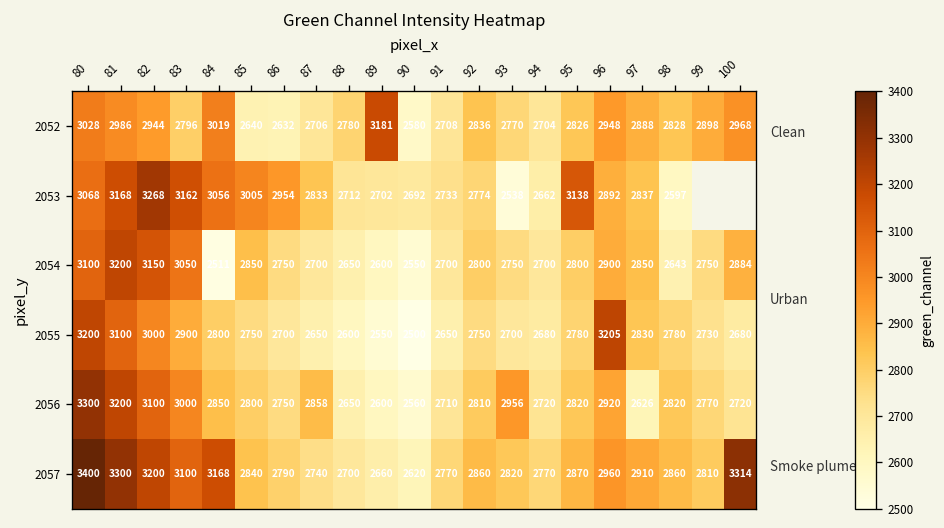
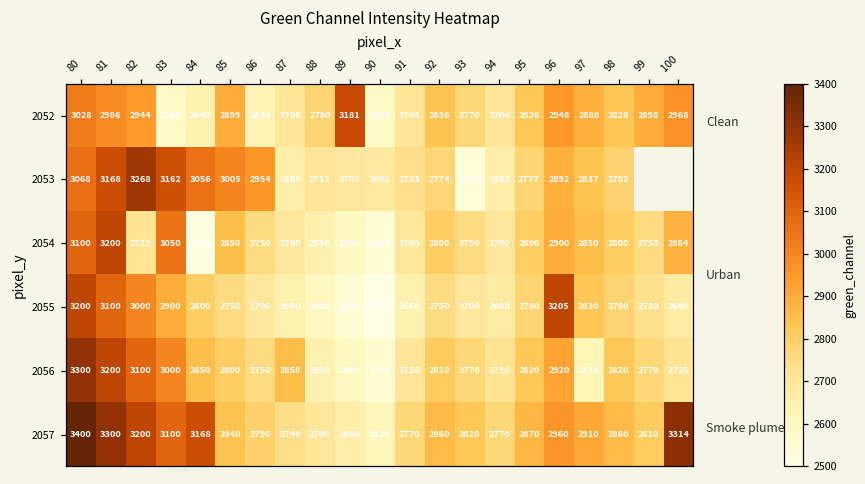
  {
    "2052": {
      "80": 3028,
      "81": 2986,
      "82": 2944,
-     "83": 2796,
-     "84": 3019,
-     "85": 2640,
+     "83": 2580,
+     "84": 2648,
+     "85": 2899,
      "86": 2632,
      "87": 2706,
      "88": 2780,
      "89": 3181,
      "90": 2580,
      "91": 2708,
      "92": 2836,
      "93": 2770,
      "94": 2704,
      "95": 2826,
      "96": 2948,
      "97": 2888,
      "98": 2828,
      "99": 2898,
      "100": 2968
    },
    "2053": {
      "80": 3068,
      "81": 3168,
      "82": 3268,
      "83": 3162,
      "84": 3056,
      "85": 3005,
      "86": 2954,
-     "87": 2833,
+     "87": 2665,
      "88": 2712,
      "89": 2702,
      "90": 2692,
      "91": 2733,
      "92": 2774,
      "94": 2662,
-     "95": 3138,
+     "95": 2777,
      "96": 2892,
      "97": 2837,
-     "98": 2597
+     "98": 2782
    },
    "2054": {
      "80": 3100,
      "81": 3200,
-     "82": 3150,
+     "82": 2719,
      "83": 3050,
      "85": 2850,
      "86": 2750,
      "87": 2700,
      "88": 2650,
      "89": 2600,
      "91": 2700,
      "92": 2800,
      "93": 2750,
      "94": 2700,
      "95": 2800,
      "96": 2900,
      "97": 2850,
-     "98": 2643,
+     "98": 2800,
      "99": 2750,
      "100": 2884
    },
    "2055": {
      "80": 3200,
      "81": 3100,
      "82": 3000,
      "83": 2900,
      "84": 2800,
      "85": 2750,
      "86": 2700,
      "87": 2650,
      "88": 2600,
      "91": 2650,
      "92": 2750,
      "93": 2700,
      "94": 2680,
      "95": 2780,
      "96": 3205,
      "97": 2830,
      "98": 2780,
      "99": 2730,
      "100": 2680
    },
    "2056": {
      "80": 3300,
      "81": 3200,
      "82": 3100,
      "83": 3000,
      "84": 2850,
      "85": 2800,
      "86": 2750,
      "87": 2858,
      "88": 2650,
      "89": 2600,
      "90": 2560,
      "91": 2710,
      "92": 2810,
-     "93": 2956,
+     "93": 2770,
      "94": 2720,
      "95": 2820,
      "96": 2920,
      "97": 2626,
      "98": 2820,
      "99": 2770,
      "100": 2720
    },
    "2057": {
      "80": 3400,
      "81": 3300,
      "82": 3200,
      "83": 3100,
      "84": 3168,
      "85": 2840,
      "86": 2790,
      "87": 2740,
      "88": 2700,
      "89": 2660,
      "90": 2620,
      "91": 2770,
      "92": 2860,
      "93": 2820,
      "94": 2770,
      "95": 2870,
      "96": 2960,
      "97": 2910,
      "98": 2860,
      "99": 2810,
      "100": 3314
    }
  }
